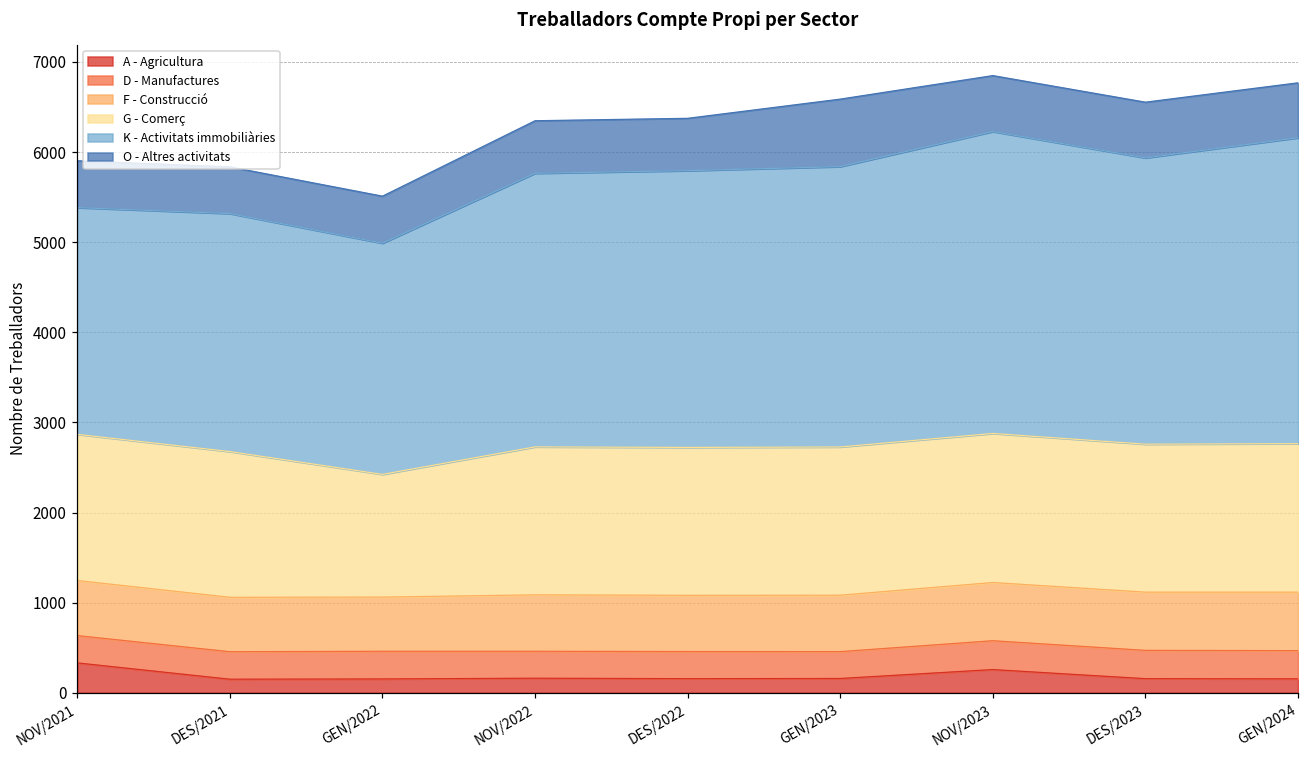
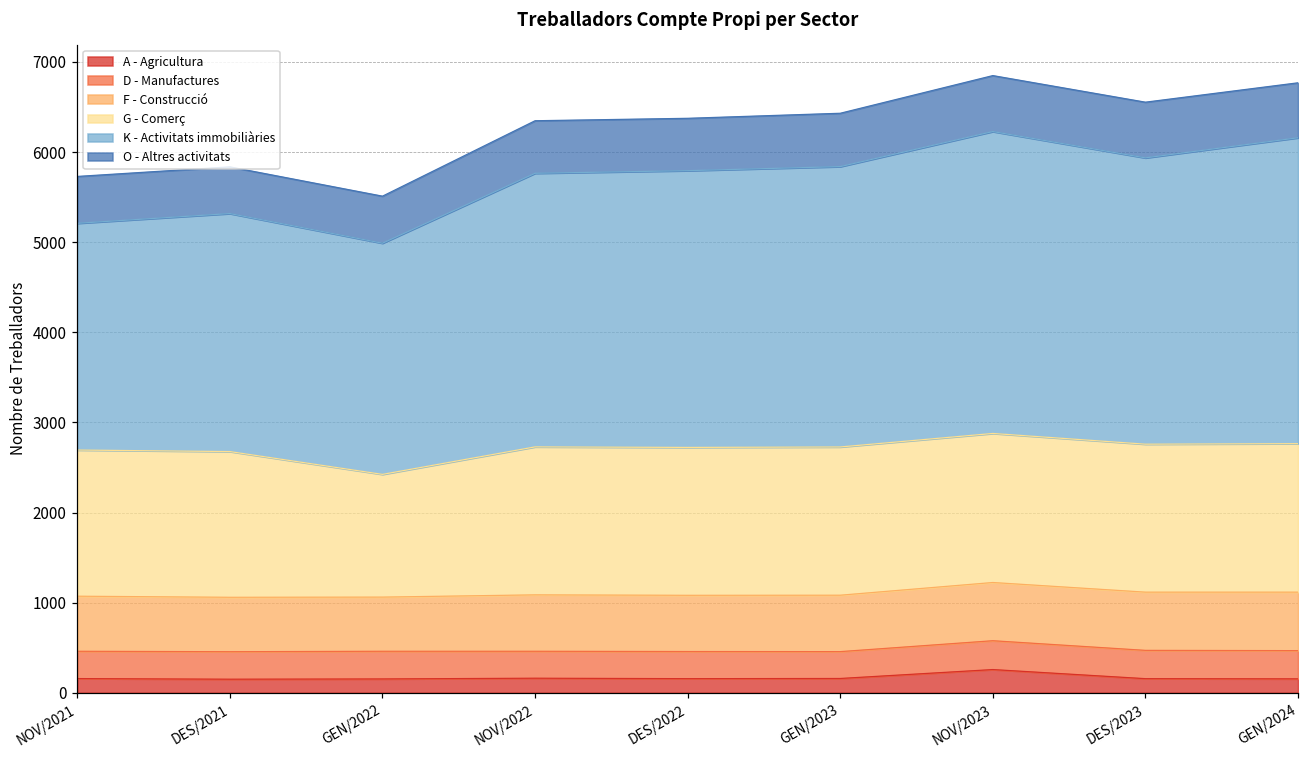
  {
    "A - Agricultura": {
-     "NOV/2021": 300,
+     "NOV/2021": 200,
      "DES/2021": 200,
      "GEN/2022": 200,
      "NOV/2022": 200,
      "DES/2022": 200,
      "GEN/2023": 200,
      "NOV/2023": 300,
      "DES/2023": 200,
      "GEN/2024": 200
    },
    "D - Manufactures": {
      "NOV/2021": 300,
      "DES/2021": 300,
      "GEN/2022": 300,
      "NOV/2022": 300,
      "DES/2022": 300,
      "GEN/2023": 300,
      "NOV/2023": 300,
      "DES/2023": 300,
      "GEN/2024": 300
    },
    "F - Construcció": {
      "NOV/2021": 600,
      "DES/2021": 600,
      "GEN/2022": 600,
      "NOV/2022": 600,
      "DES/2022": 600,
      "GEN/2023": 600,
      "NOV/2023": 600,
      "DES/2023": 600,
      "GEN/2024": 600
    },
    "G - Comerç": {
      "NOV/2021": 1600,
      "DES/2021": 1600,
      "GEN/2022": 1400,
      "NOV/2022": 1600,
      "DES/2022": 1600,
      "GEN/2023": 1600,
      "NOV/2023": 1700,
      "DES/2023": 1600,
      "GEN/2024": 1600
    },
    "K - Activitats immobiliàries": {
      "NOV/2021": 2500,
      "DES/2021": 2600,
      "GEN/2022": 2600,
      "NOV/2022": 3000,
      "DES/2022": 3100,
      "GEN/2023": 3100,
      "NOV/2023": 3400,
      "DES/2023": 3200,
      "GEN/2024": 3400
    },
    "O - Altres activitats": {
      "NOV/2021": 500,
      "DES/2021": 500,
      "GEN/2022": 500,
      "NOV/2022": 600,
      "DES/2022": 600,
-     "GEN/2023": 700,
+     "GEN/2023": 600,
      "NOV/2023": 600,
      "DES/2023": 600,
      "GEN/2024": 600
    }
  }
